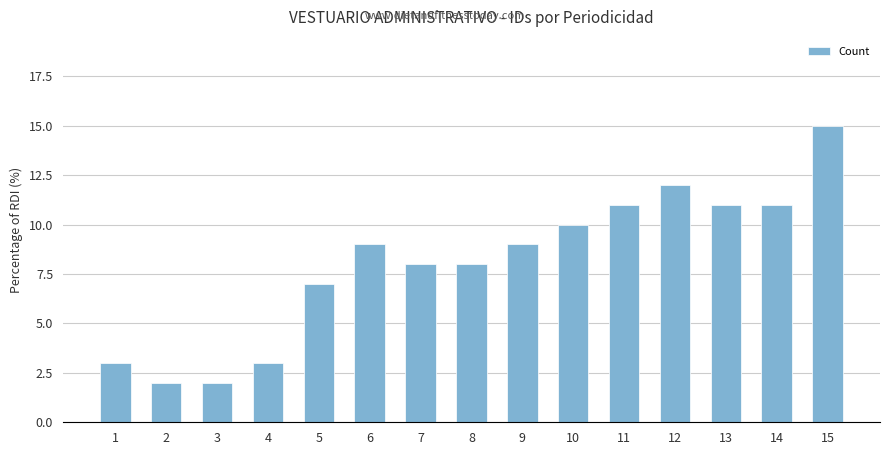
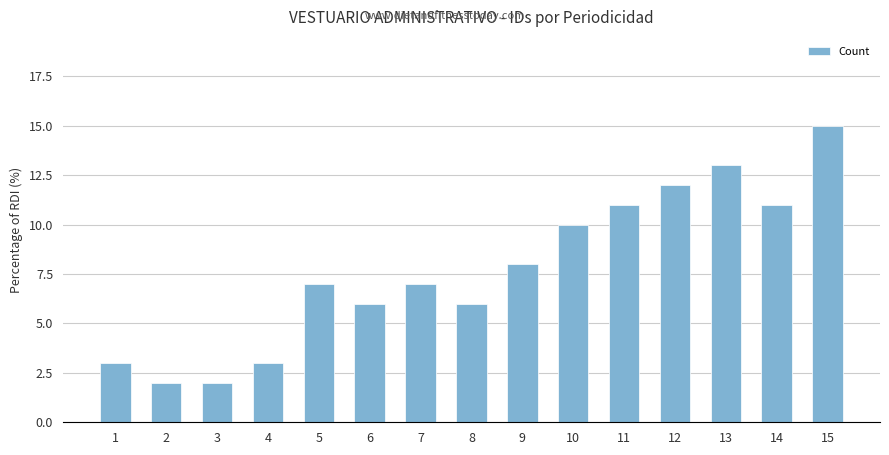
  {
    "1": 3,
    "2": 2,
    "3": 2,
    "4": 3,
    "5": 7,
-   "6": 9,
-   "7": 8,
-   "8": 8,
-   "9": 9,
+   "6": 6,
+   "7": 7,
+   "8": 6,
+   "9": 8,
    "10": 10,
    "11": 11,
    "12": 12,
-   "13": 11,
+   "13": 13,
    "14": 11,
    "15": 15
  }
